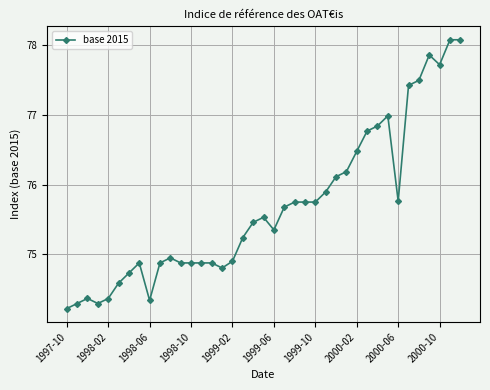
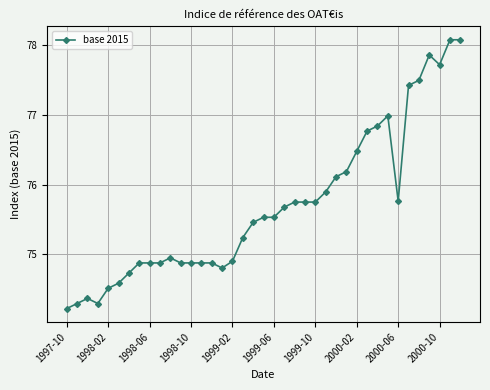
  {
    "1997-10": 74.2,
-   "1998-02": 74.4,
-   "1998-06": 74.3,
+   "1998-02": 74.5,
+   "1998-06": 74.9,
    "1998-10": 74.9,
    "1999-02": 74.9,
-   "1999-06": 75.3,
+   "1999-06": 75.5,
    "1999-10": 75.7,
    "2000-02": 76.5,
    "2000-06": 75.8,
    "2000-10": 77.7
  }
